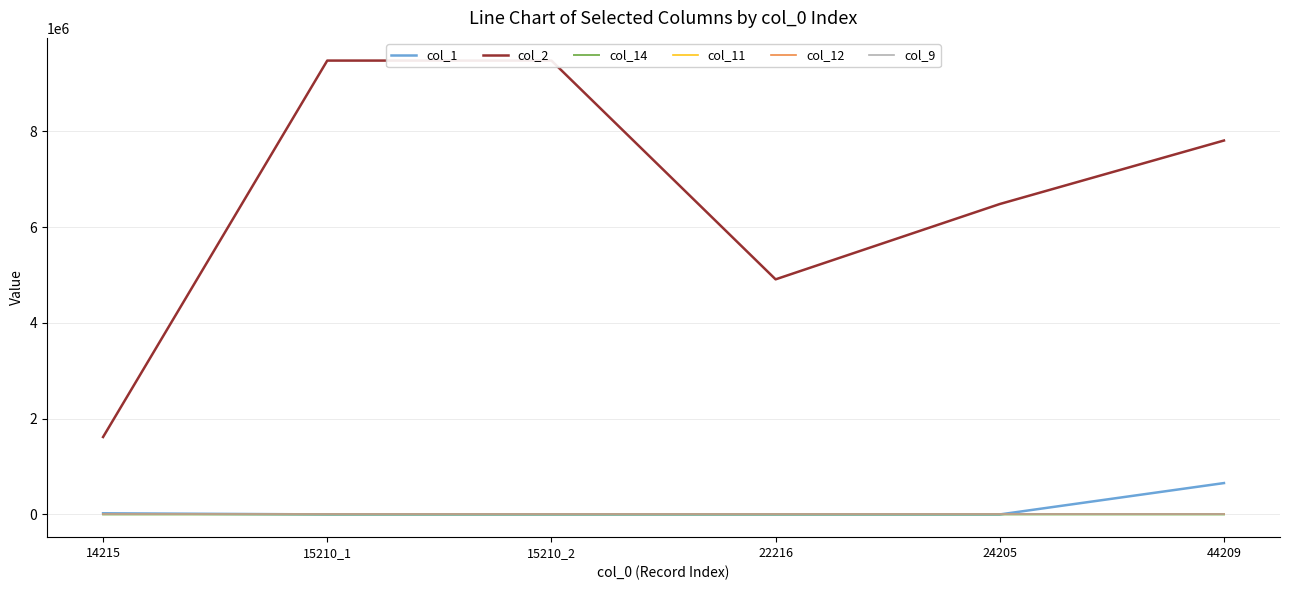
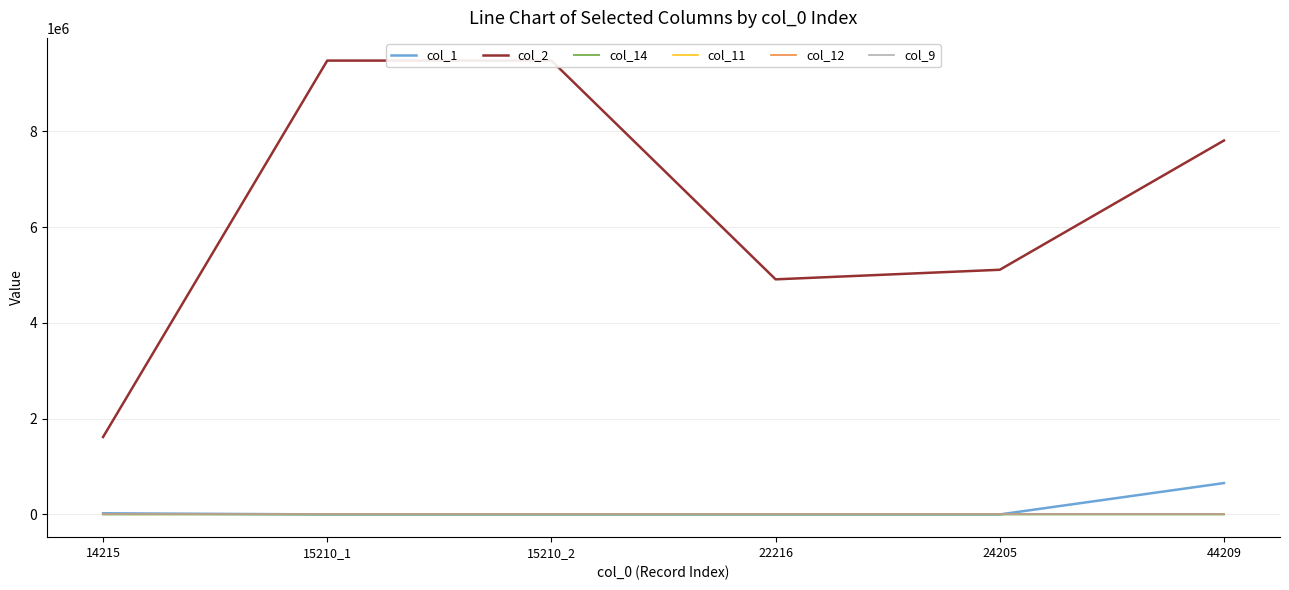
  {
    "col_1": {
      "44209": 700000
    },
    "col_2": {
      "14215": 1600000,
      "15210_1": 9500000,
      "22216": 4900000,
-     "24205": 6500000,
+     "24205": 5100000,
      "44209": 7800000
    },
    "col_9": {
      "44209": 0
    }
  }
